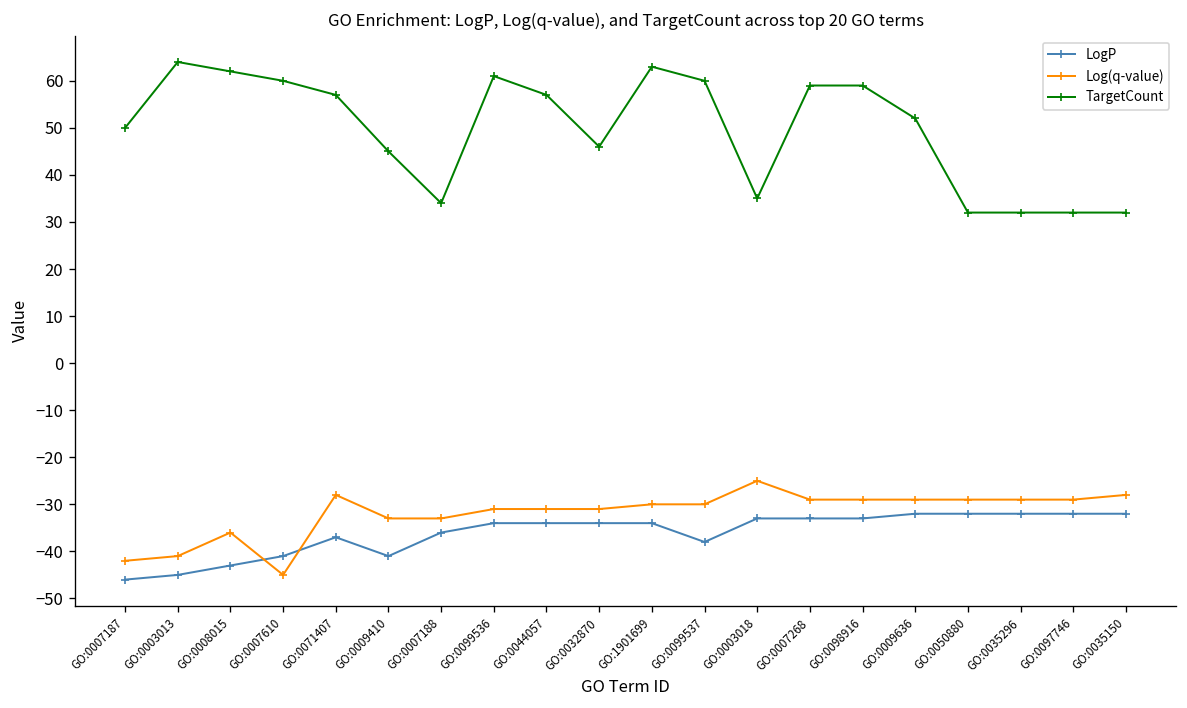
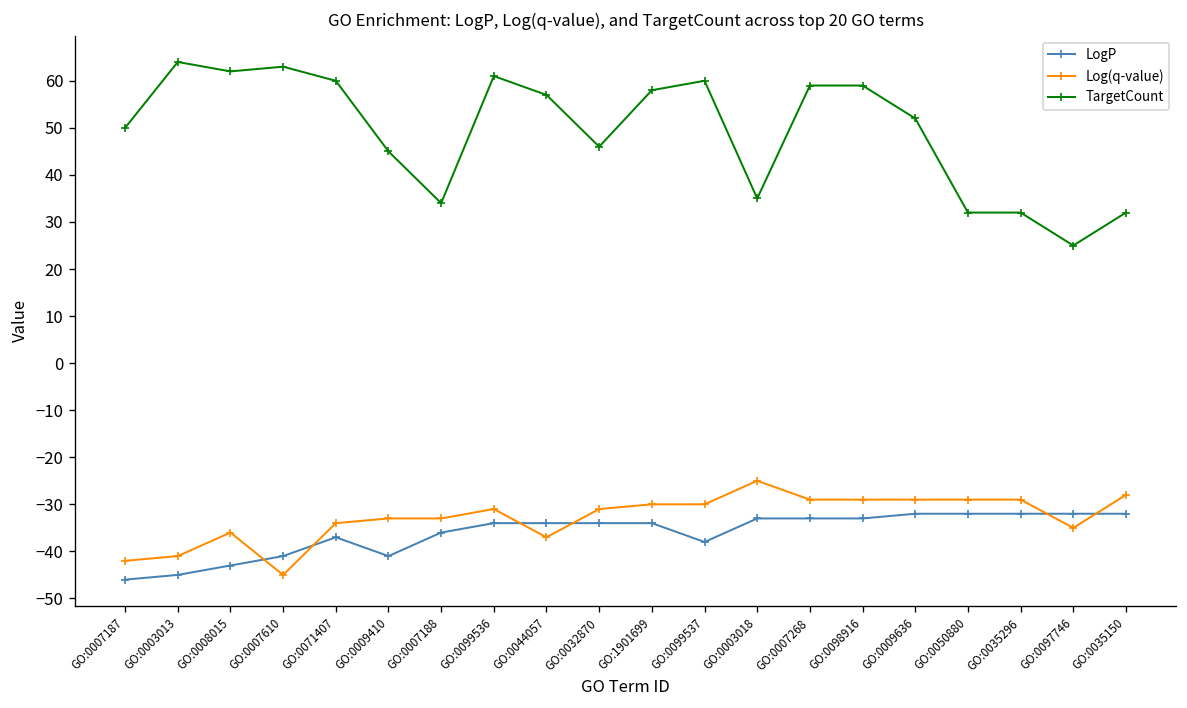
  {
    "LogP": {
      "GO:0007187": -46,
      "GO:0003013": -45,
      "GO:0008015": -43,
      "GO:0007610": -41,
      "GO:0071407": -37,
      "GO:0009410": -41,
      "GO:0007188": -36,
      "GO:0099536": -34,
      "GO:0044057": -34,
      "GO:0032870": -34,
      "GO:1901699": -34,
      "GO:0099537": -38,
      "GO:0003018": -33,
      "GO:0007268": -33,
      "GO:0098916": -33,
      "GO:0009636": -32,
      "GO:0050880": -32,
      "GO:0035296": -32,
      "GO:0097746": -32,
      "GO:0035150": -32
    },
    "Log(q-value)": {
      "GO:0007187": -42,
      "GO:0003013": -41,
      "GO:0008015": -36,
      "GO:0007610": -45,
-     "GO:0071407": -28,
+     "GO:0071407": -34,
      "GO:0009410": -33,
      "GO:0007188": -33,
      "GO:0099536": -31,
-     "GO:0044057": -31,
+     "GO:0044057": -37,
      "GO:0032870": -31,
      "GO:1901699": -30,
      "GO:0099537": -30,
      "GO:0003018": -25,
      "GO:0007268": -29,
      "GO:0098916": -29,
      "GO:0009636": -29,
      "GO:0050880": -29,
      "GO:0035296": -29,
-     "GO:0097746": -29,
+     "GO:0097746": -35,
      "GO:0035150": -28
    },
    "TargetCount": {
      "GO:0007187": 50,
      "GO:0003013": 64,
      "GO:0008015": 62,
-     "GO:0007610": 60,
-     "GO:0071407": 57,
+     "GO:0007610": 63,
+     "GO:0071407": 60,
      "GO:0009410": 45,
      "GO:0007188": 34,
      "GO:0099536": 61,
      "GO:0044057": 57,
      "GO:0032870": 46,
-     "GO:1901699": 63,
+     "GO:1901699": 58,
      "GO:0099537": 60,
      "GO:0003018": 35,
      "GO:0007268": 59,
      "GO:0098916": 59,
      "GO:0009636": 52,
      "GO:0050880": 32,
      "GO:0035296": 32,
-     "GO:0097746": 32,
+     "GO:0097746": 25,
      "GO:0035150": 32
    }
  }
